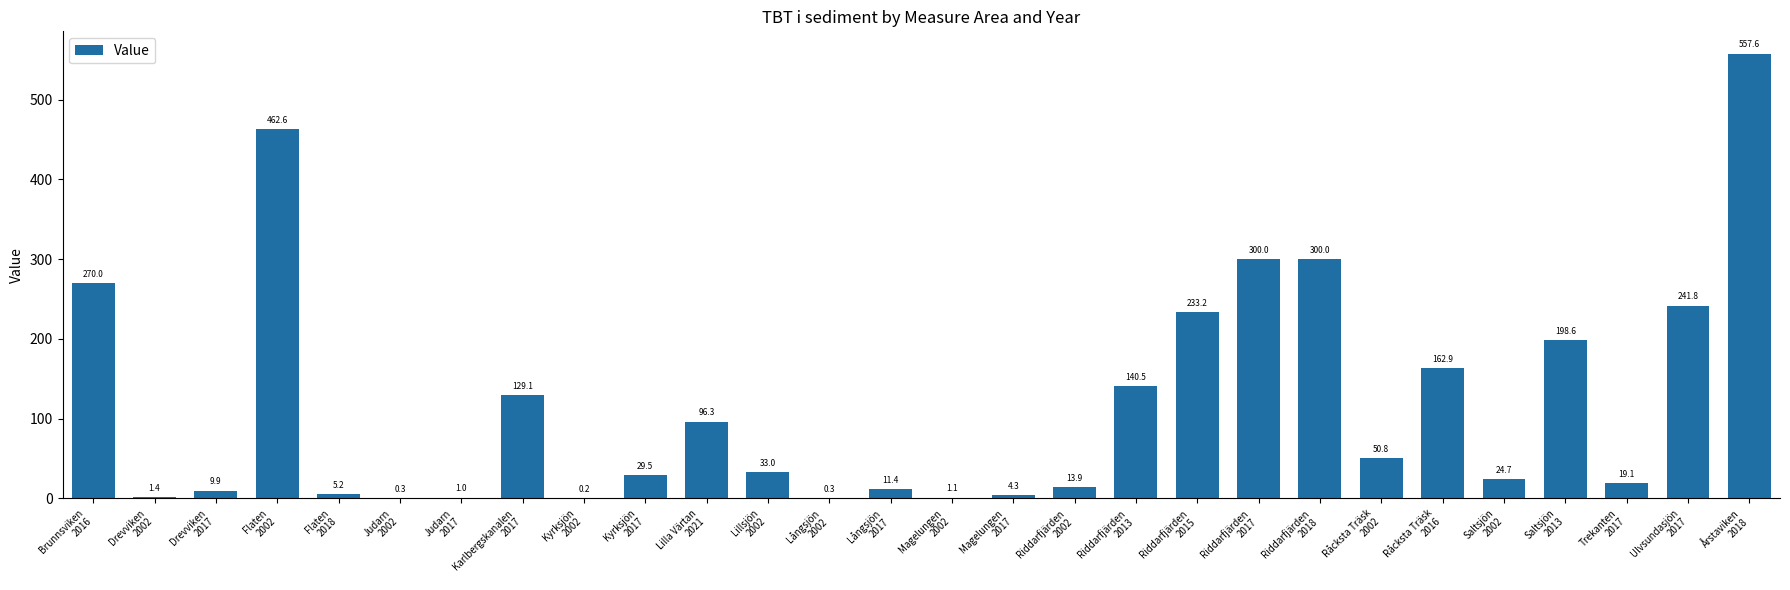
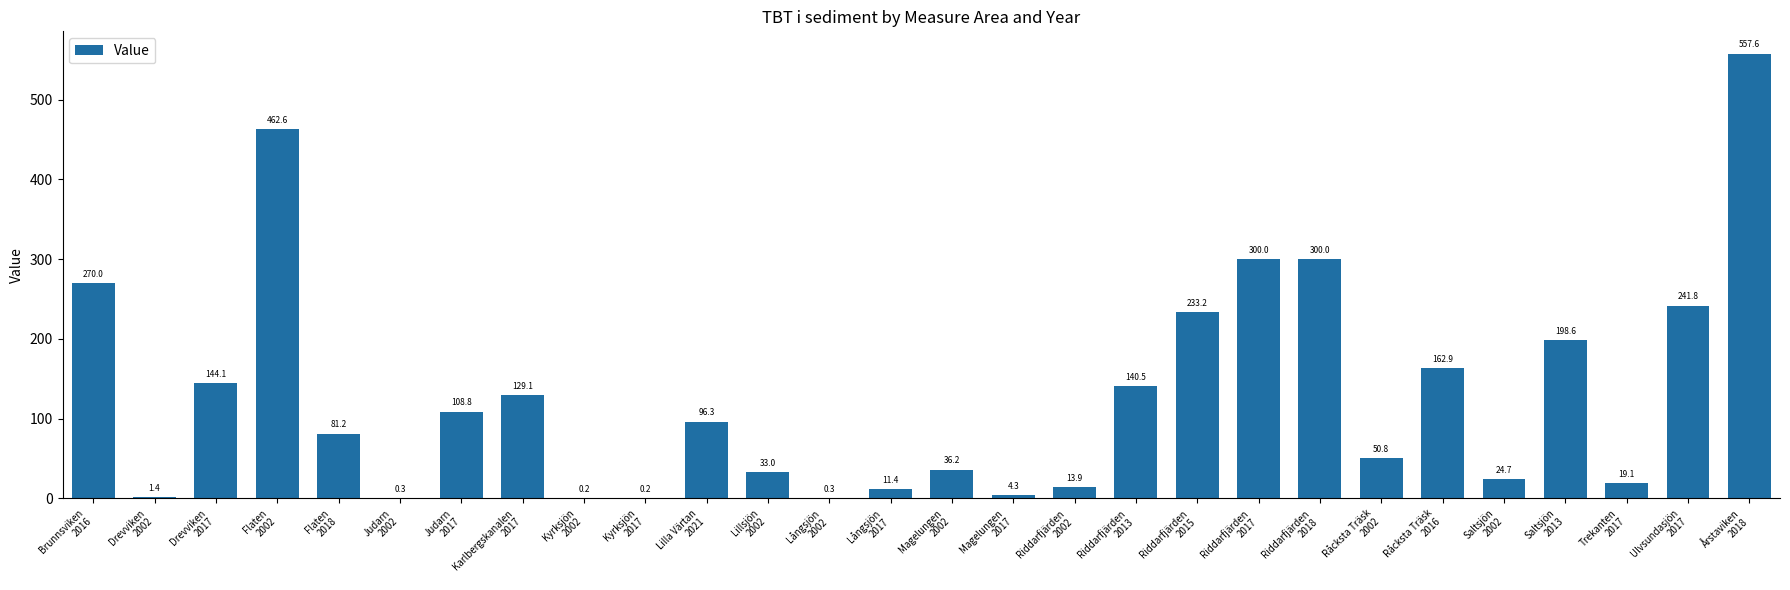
  {
    "Brunnsviken 2016": 270.0,
    "Drevviken 2002": 1.4,
-   "Drevviken 2017": 9.9,
+   "Drevviken 2017": 144.1,
    "Flaten 2002": 462.6,
-   "Flaten 2018": 5.2,
+   "Flaten 2018": 81.2,
    "Judarn 2002": 0.3,
-   "Judarn 2017": 1.0,
+   "Judarn 2017": 108.8,
    "Karlbergskanalen 2017": 129.1,
    "Kyrksjön 2002": 0.2,
-   "Kyrksjön 2017": 29.5,
+   "Kyrksjön 2017": 0.2,
    "Lilla Värtan 2021": 96.3,
    "Lillsjön 2002": 33.0,
    "Långsjön 2002": 0.3,
    "Långsjön 2017": 11.4,
-   "Magelungen 2002": 1.1,
+   "Magelungen 2002": 36.2,
    "Magelungen 2017": 4.3,
    "Riddarfjärden 2002": 13.9,
    "Riddarfjärden 2013": 140.5,
    "Riddarfjärden 2015": 233.2,
    "Riddarfjärden 2017": 300.0,
    "Riddarfjärden 2018": 300.0,
    "Råcksta Träsk 2002": 50.8,
    "Råcksta Träsk 2016": 162.9,
    "Saltsjön 2002": 24.7,
    "Saltsjön 2013": 198.6,
    "Trekanten 2017": 19.1,
    "Ulvsundasjön 2017": 241.8,
    "Årstaviken 2018": 557.6
  }
